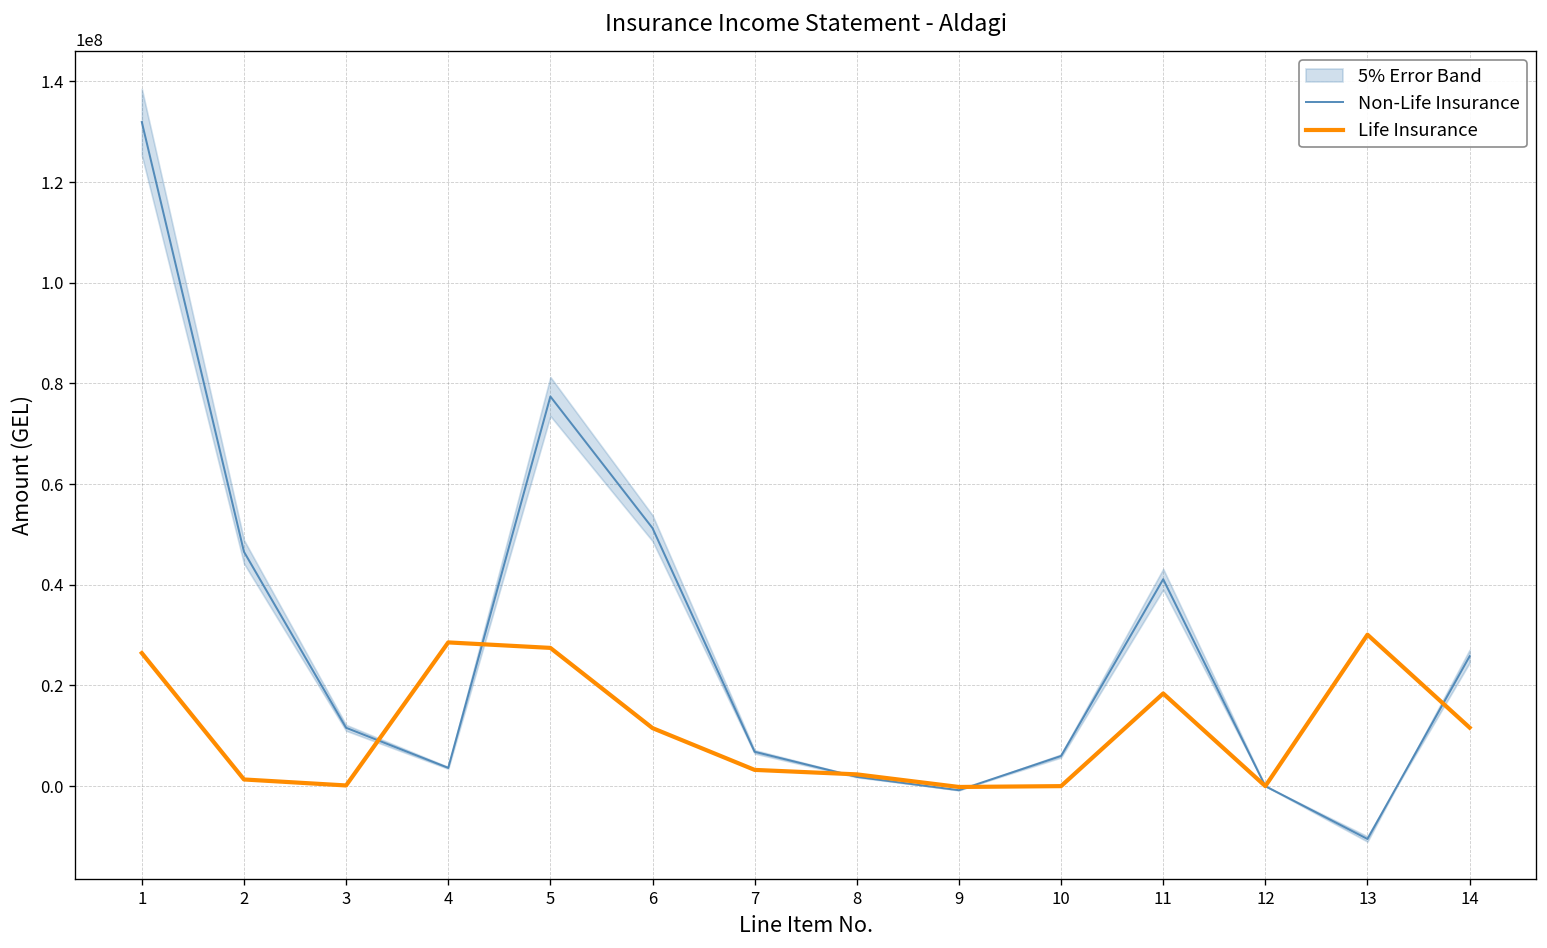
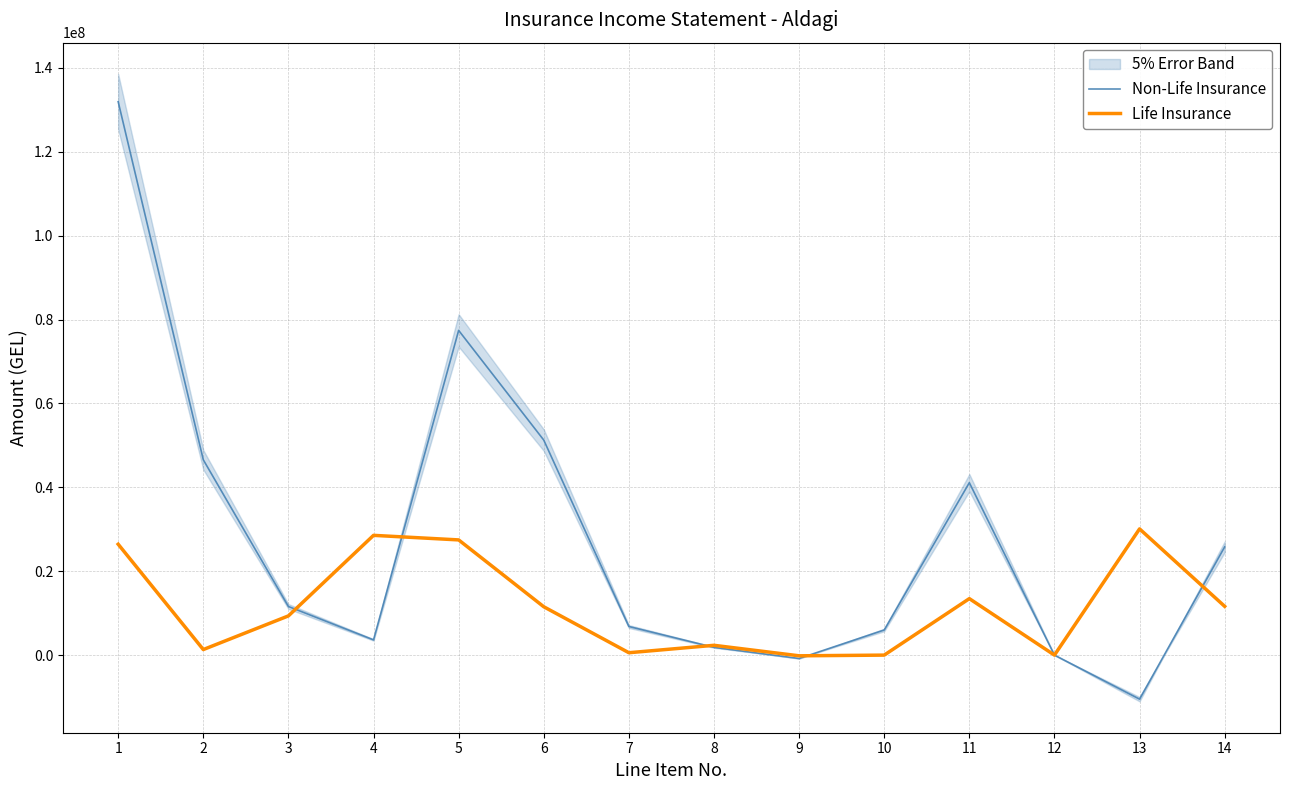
  {
    "Life Insurance": {
      "1": 26000000,
      "2": 1000000,
-     "3": 0,
+     "3": 9000000,
      "4": 29000000,
      "5": 27000000,
      "6": 12000000,
-     "7": 3000000,
+     "7": 1000000,
      "10": 0,
-     "11": 18000000,
+     "11": 13000000,
      "13": 30000000,
      "14": 12000000
    }
  }
